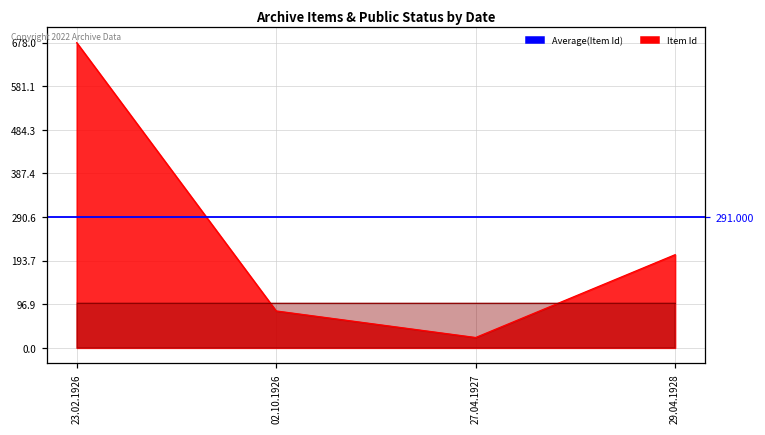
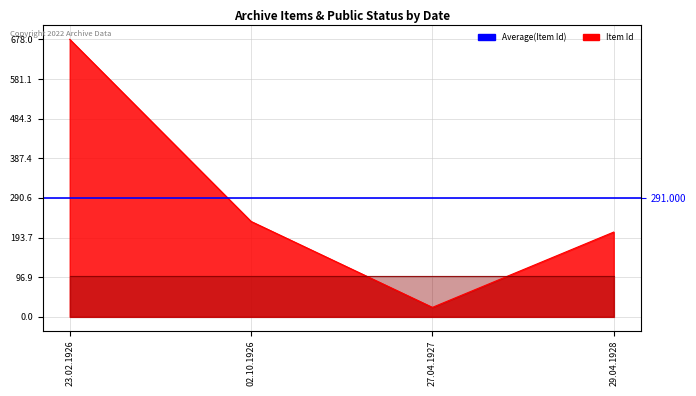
  {
    "Item Id": {
      "23.02.1926": 680,
-     "02.10.1926": 80,
+     "02.10.1926": 230,
      "27.04.1927": 20,
      "29.04.1928": 210
    }
  }
